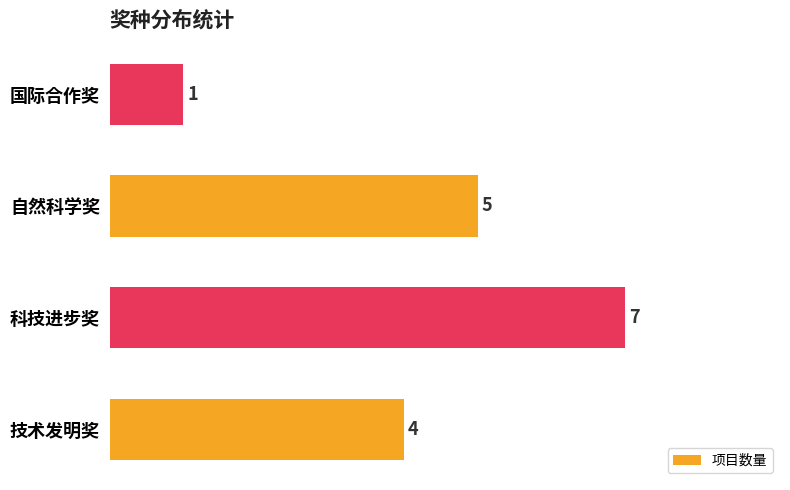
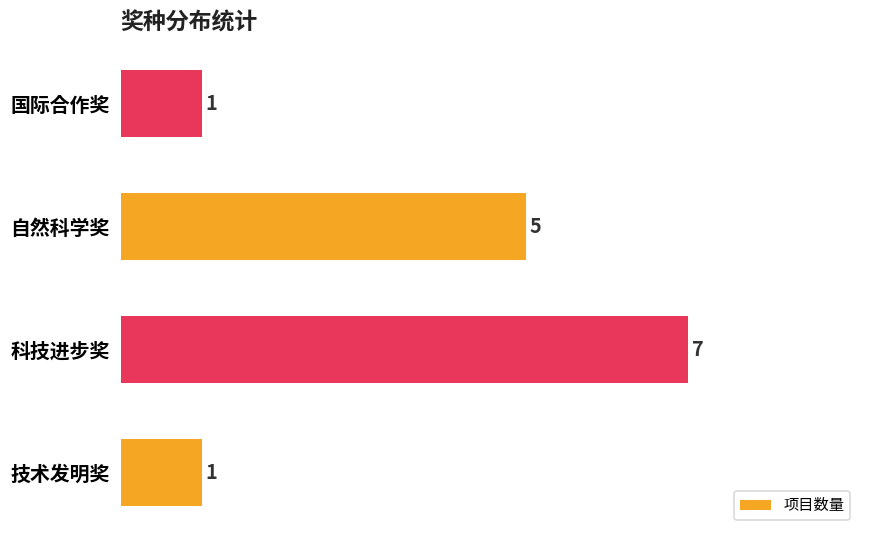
  {
    "国际合作奖": 1,
    "自然科学奖": 5,
    "科技进步奖": 7,
-   "技术发明奖": 4
+   "技术发明奖": 1
  }
